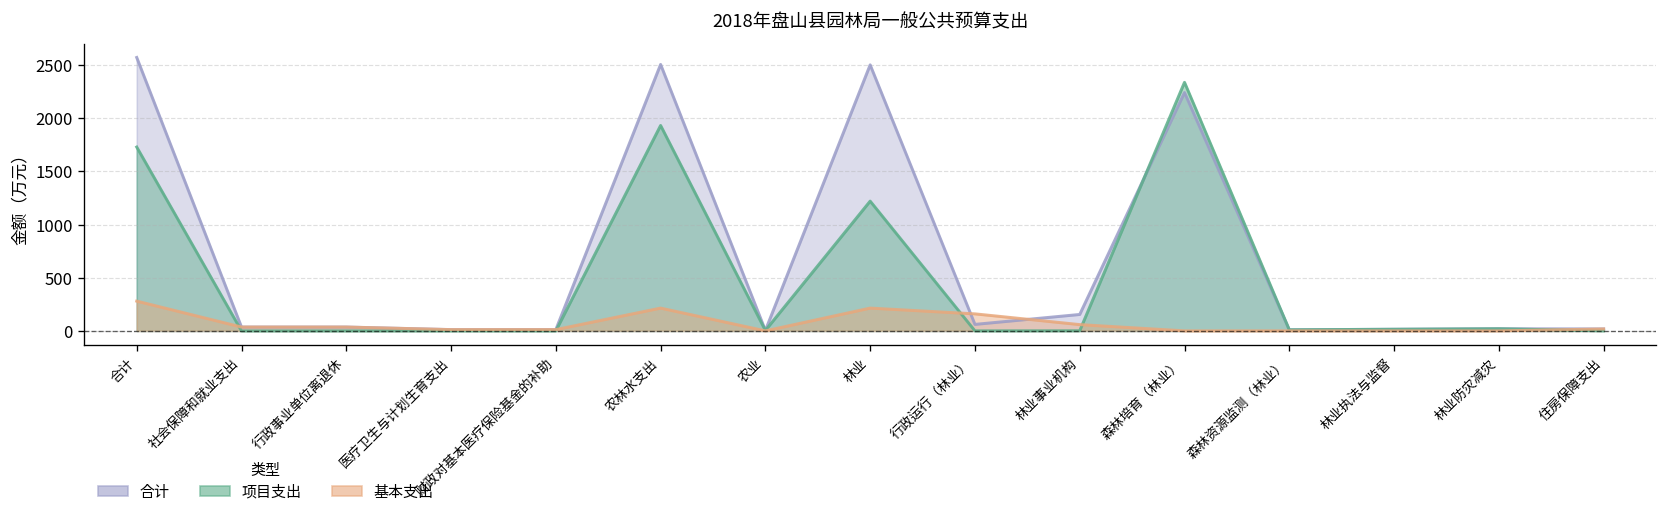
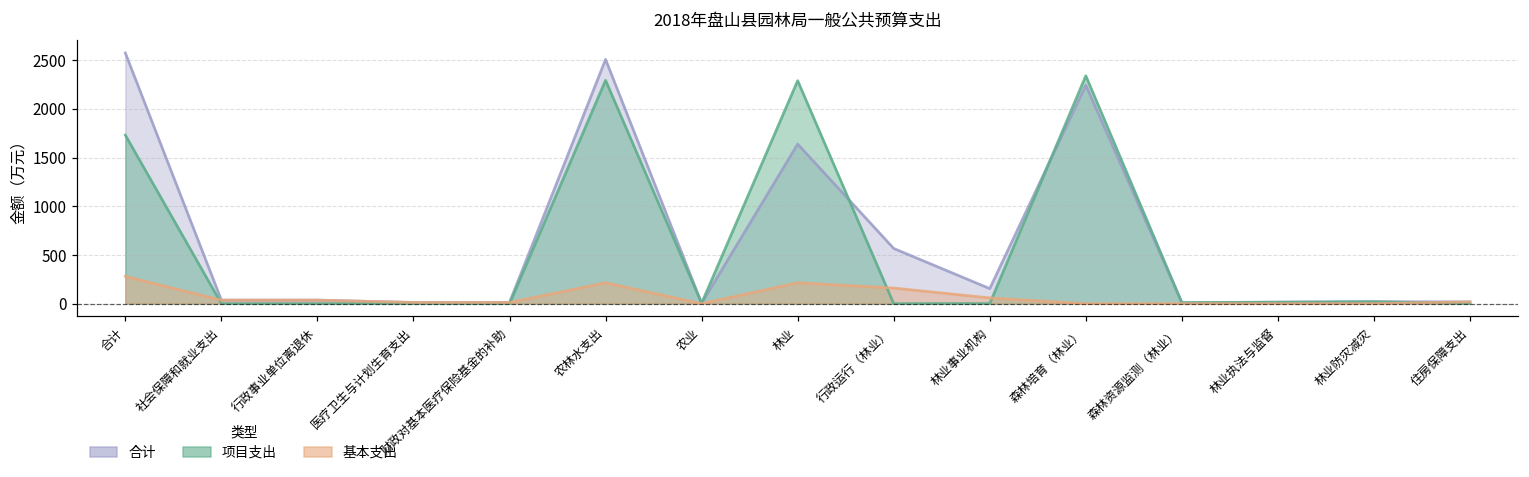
  {
    "合计": {
      "合计": 2600,
      "农林水支出": 2500,
-     "林业": 2500,
-     "行政运行（林业）": 100,
+     "林业": 1600,
+     "行政运行（林业）": 600,
      "林业事业机构": 200,
      "森林培育（林业）": 2200
    },
    "项目支出": {
      "合计": 1700,
      "社会保障和就业支出": 0,
      "行政事业单位离退休": 0,
-     "农林水支出": 1900,
-     "林业": 1200,
+     "农林水支出": 2300,
+     "林业": 2300,
      "行政运行（林业）": 0,
      "林业事业机构": 0,
      "森林培育（林业）": 2300
    },
    "基本支出": {
      "合计": 300,
      "农林水支出": 200,
      "林业": 200,
      "行政运行（林业）": 200,
      "林业事业机构": 100,
      "森林培育（林业）": 0
    }
  }
